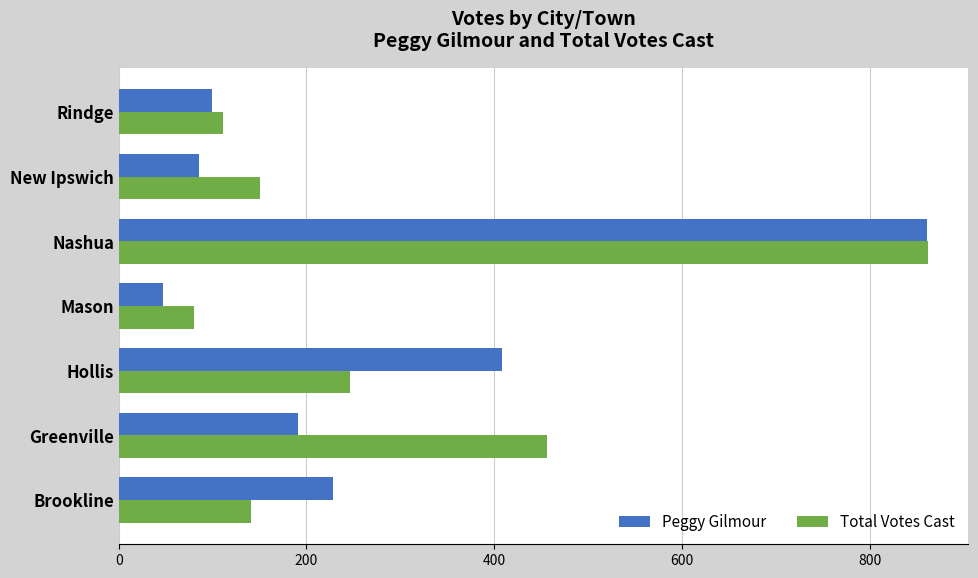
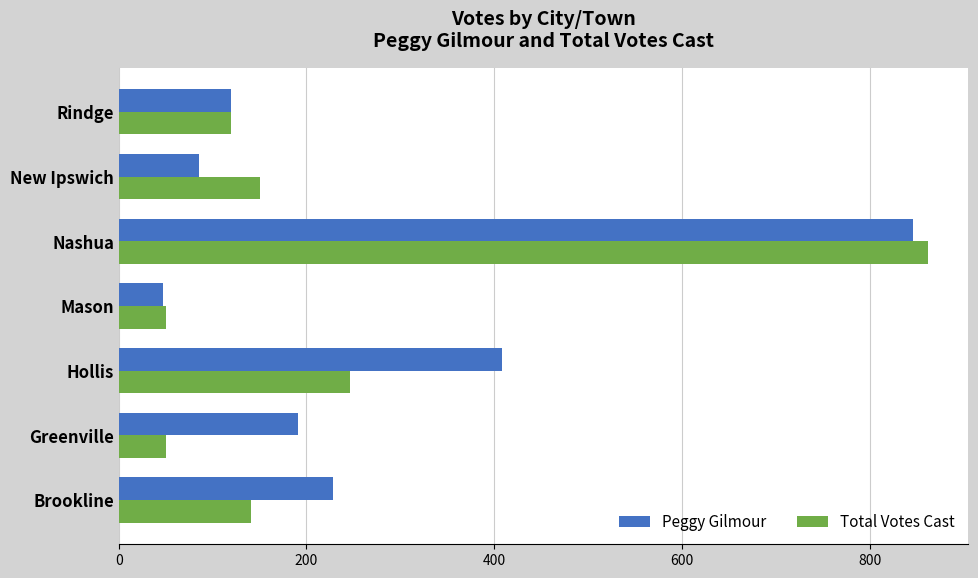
  {
    "Peggy Gilmour": {
-     "Rindge": 100,
+     "Rindge": 120,
      "New Ipswich": 90,
-     "Nashua": 860,
+     "Nashua": 850,
      "Mason": 50,
      "Hollis": 410,
      "Greenville": 190,
      "Brookline": 230
    },
    "Total Votes Cast": {
-     "Rindge": 110,
+     "Rindge": 120,
      "New Ipswich": 150,
      "Nashua": 860,
-     "Mason": 80,
+     "Mason": 50,
      "Hollis": 250,
-     "Greenville": 460,
+     "Greenville": 50,
      "Brookline": 140
    }
  }
